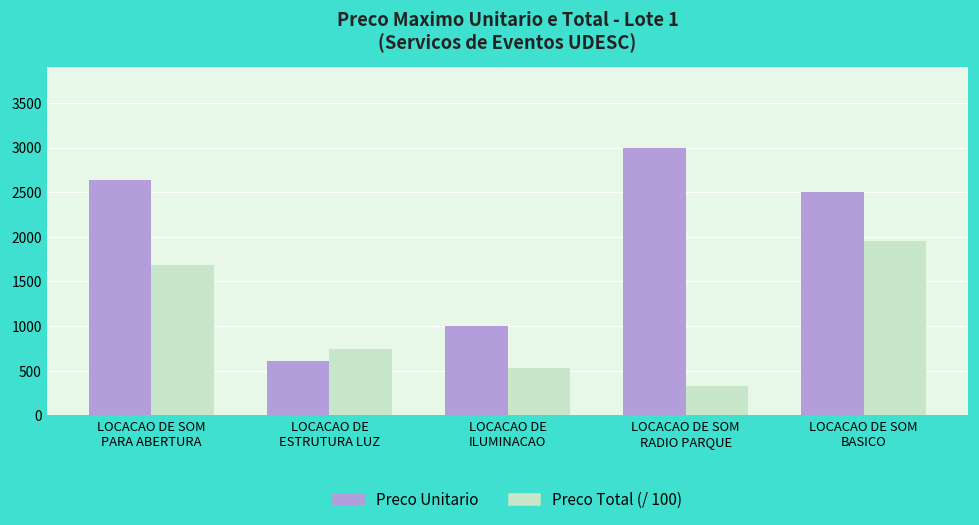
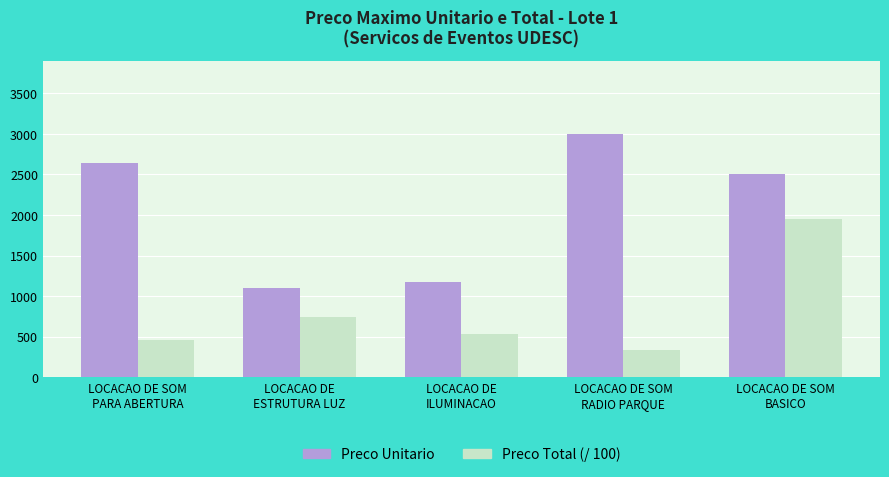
  {
    "Preco Unitario": {
      "LOCACAO DE SOM PARA ABERTURA": 2600,
-     "LOCACAO DE ESTRUTURA LUZ": 600,
-     "LOCACAO DE ILUMINACAO": 1000,
+     "LOCACAO DE ESTRUTURA LUZ": 1100,
+     "LOCACAO DE ILUMINACAO": 1200,
      "LOCACAO DE SOM RADIO PARQUE": 3000,
      "LOCACAO DE SOM BASICO": 2500
    },
    "Preco Total (/ 100)": {
-     "LOCACAO DE SOM PARA ABERTURA": 1700,
+     "LOCACAO DE SOM PARA ABERTURA": 500,
      "LOCACAO DE ESTRUTURA LUZ": 700,
      "LOCACAO DE ILUMINACAO": 500,
      "LOCACAO DE SOM RADIO PARQUE": 300,
      "LOCACAO DE SOM BASICO": 2000
    }
  }
